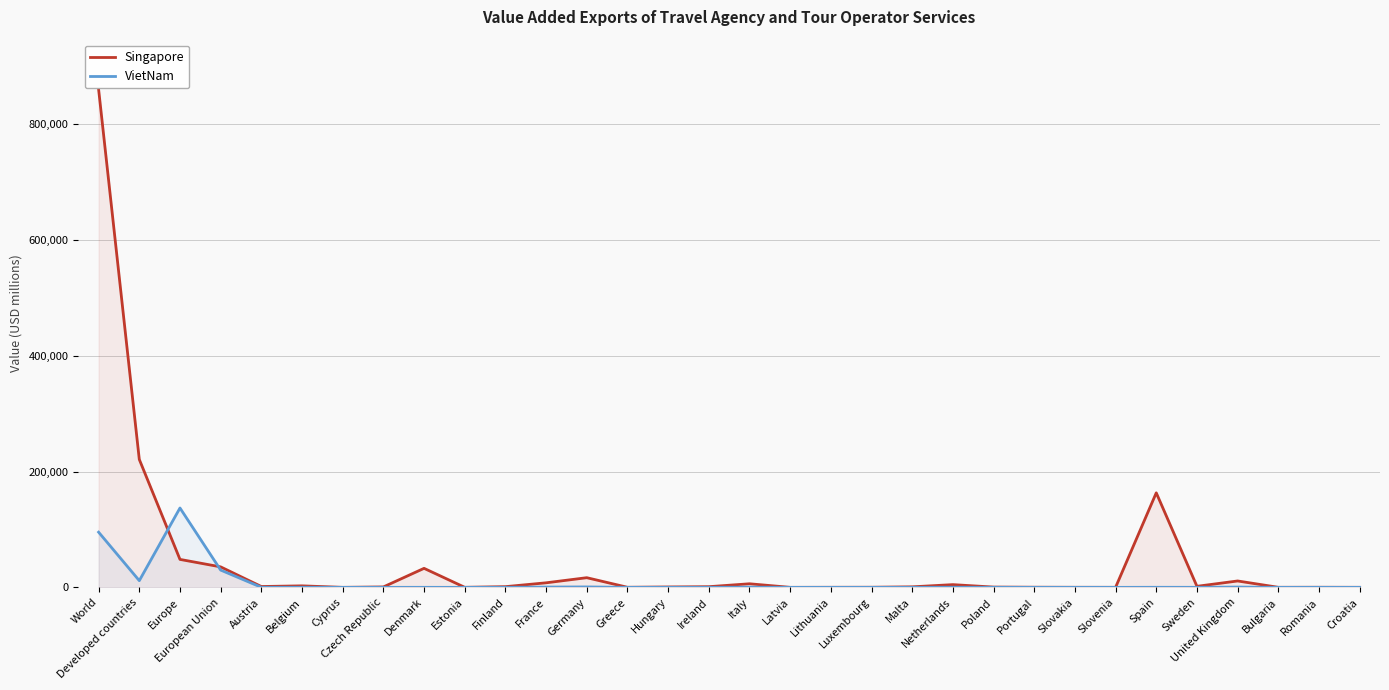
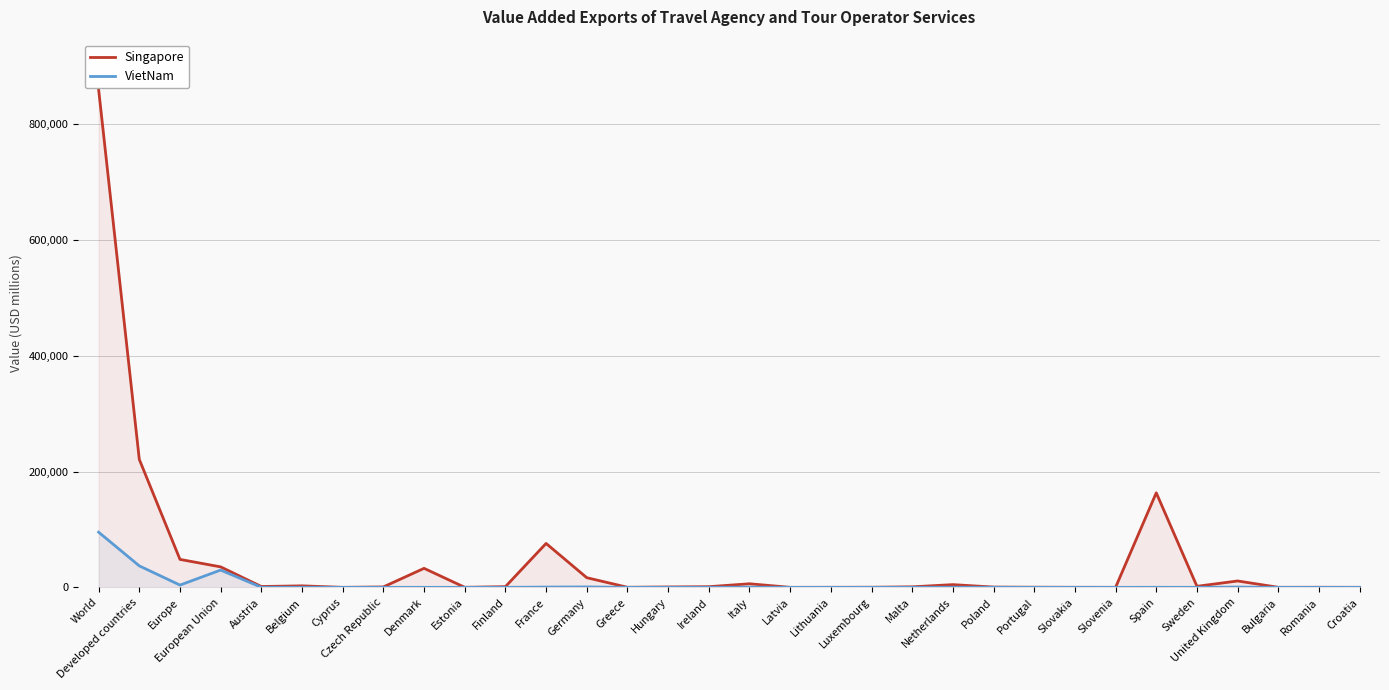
  {
    "Singapore": {
      "World": "860,000",
      "Developed countries": "220,000",
      "Europe": "50,000",
      "European Union": "40,000",
      "Denmark": "30,000",
-     "France": "10,000",
+     "France": "80,000",
      "Germany": "20,000",
      "Italy": "10,000",
      "Netherlands": "0",
      "Spain": "160,000",
      "United Kingdom": "10,000"
    },
    "VietNam": {
      "World": "100,000",
-     "Developed countries": "10,000",
-     "Europe": "140,000",
+     "Developed countries": "40,000",
+     "Europe": "0",
      "European Union": "30,000",
      "Denmark": "0",
      "France": "0",
      "Germany": "0",
      "Italy": "0",
      "Netherlands": "0",
      "Spain": "0",
      "United Kingdom": "0"
    }
  }
